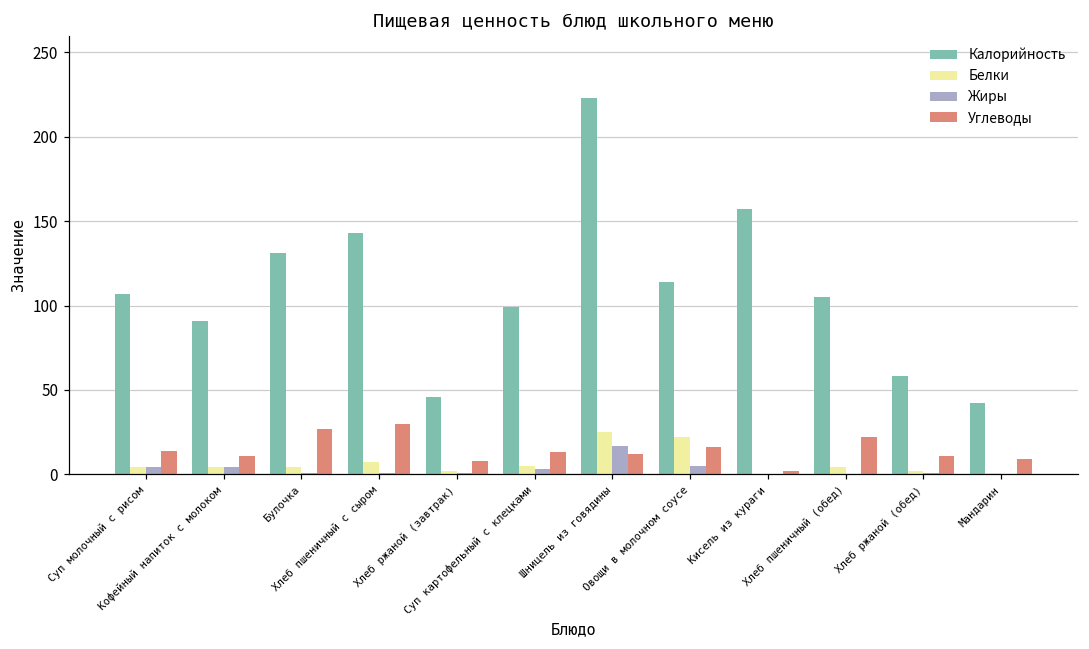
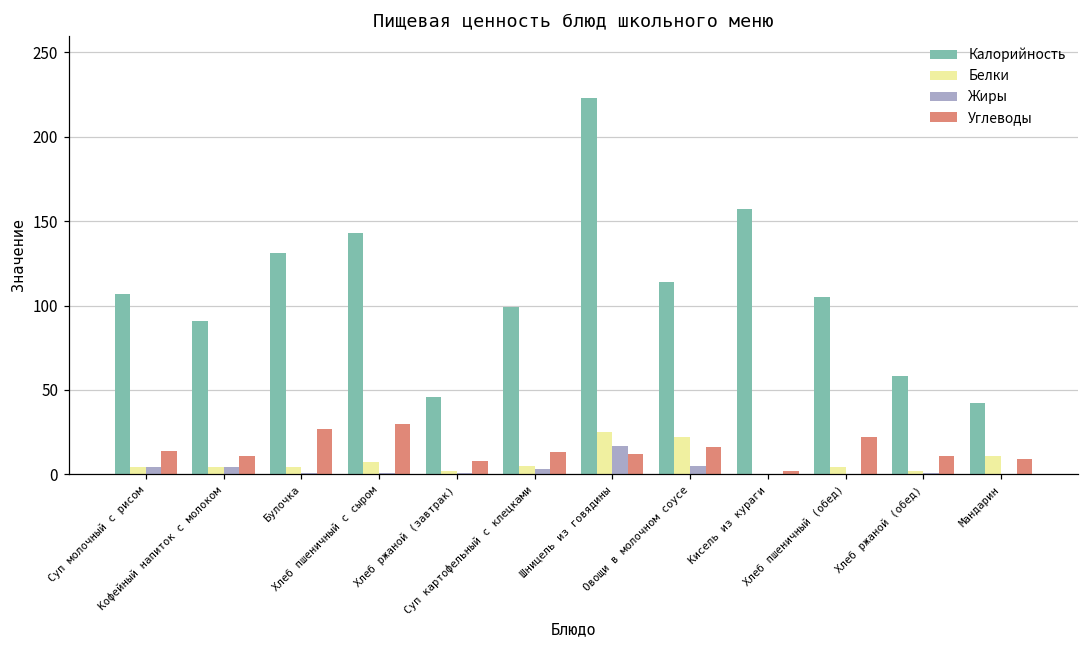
  {
    "Белки": {
      "Суп молочный с рисом": 4,
      "Кофейный напиток с молоком": 4,
      "Булочка": 4,
      "Хлеб пшеничный с сыром": 7,
      "Хлеб ржаной (завтрак)": 2,
      "Суп картофельный с клецками": 5,
      "Шницель из говядины": 25,
      "Овощи в молочном соусе": 22,
      "Кисель из кураги": 0,
      "Хлеб пшеничный (обед)": 4,
      "Хлеб ржаной (обед)": 2,
-     "Мандарин": 1
+     "Мандарин": 11
    },
    "Углеводы": {
      "Суп молочный с рисом": 14,
      "Кофейный напиток с молоком": 11,
      "Булочка": 27,
      "Хлеб пшеничный с сыром": 30,
      "Хлеб ржаной (завтрак)": 8,
      "Суп картофельный с клецками": 13,
      "Шницель из говядины": 12,
      "Овощи в молочном соусе": 16,
      "Кисель из кураги": 2,
      "Хлеб пшеничный (обед)": 22,
      "Хлеб ржаной (обед)": 11,
      "Мандарин": 9
    }
  }
